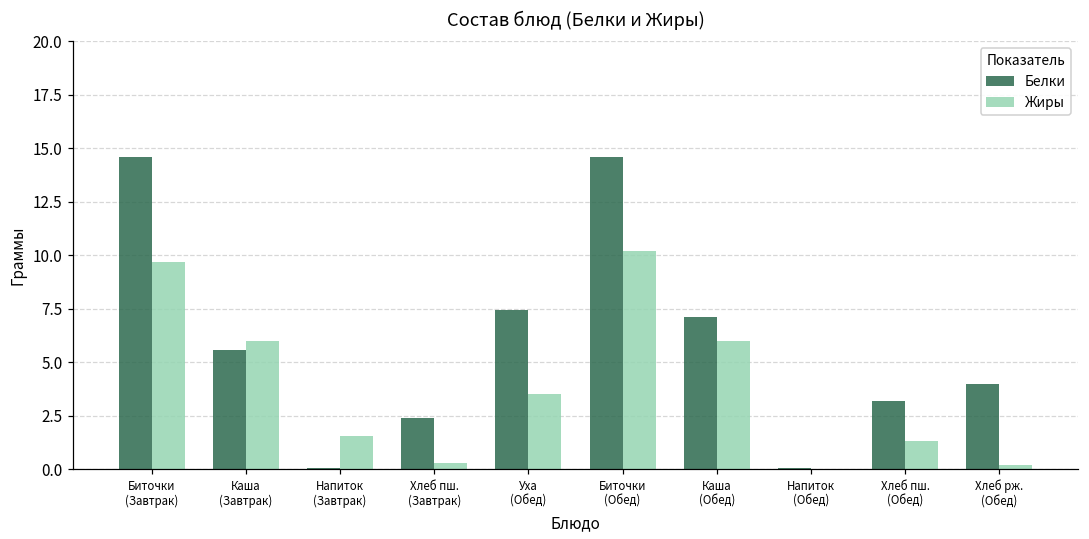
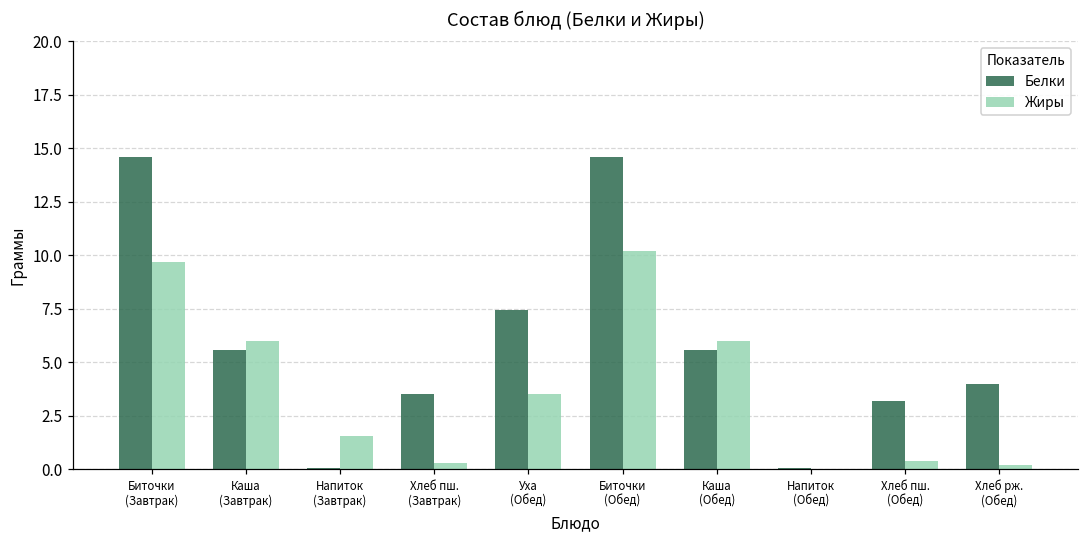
  {
    "Белки": {
      "Биточки (Завтрак)": 14.6,
      "Каша (Завтрак)": 5.6,
-     "Хлеб пш. (Завтрак)": 2.4,
+     "Хлеб пш. (Завтрак)": 3.5,
      "Уха (Обед)": 7.5,
      "Биточки (Обед)": 14.6,
-     "Каша (Обед)": 7.1,
+     "Каша (Обед)": 5.6,
      "Хлеб пш. (Обед)": 3.2,
      "Хлеб рж. (Обед)": 4.0
    },
    "Жиры": {
      "Биточки (Завтрак)": 9.7,
      "Каша (Завтрак)": 6.0,
      "Напиток (Завтрак)": 1.6,
      "Хлеб пш. (Завтрак)": 0.3,
      "Уха (Обед)": 3.5,
      "Биточки (Обед)": 10.2,
      "Каша (Обед)": 6.0,
-     "Хлеб пш. (Обед)": 1.3,
+     "Хлеб пш. (Обед)": 0.4,
      "Хлеб рж. (Обед)": 0.2
    }
  }
